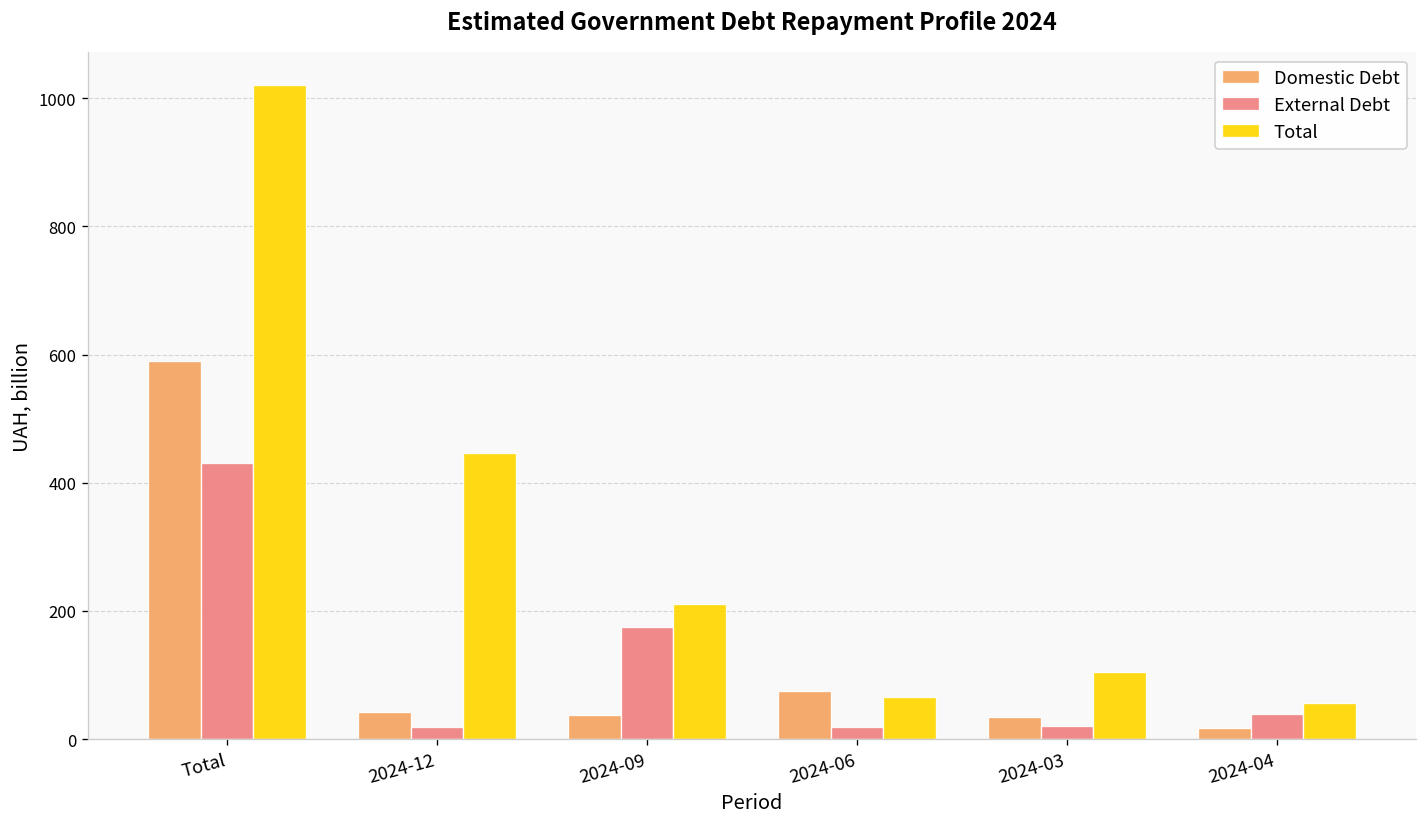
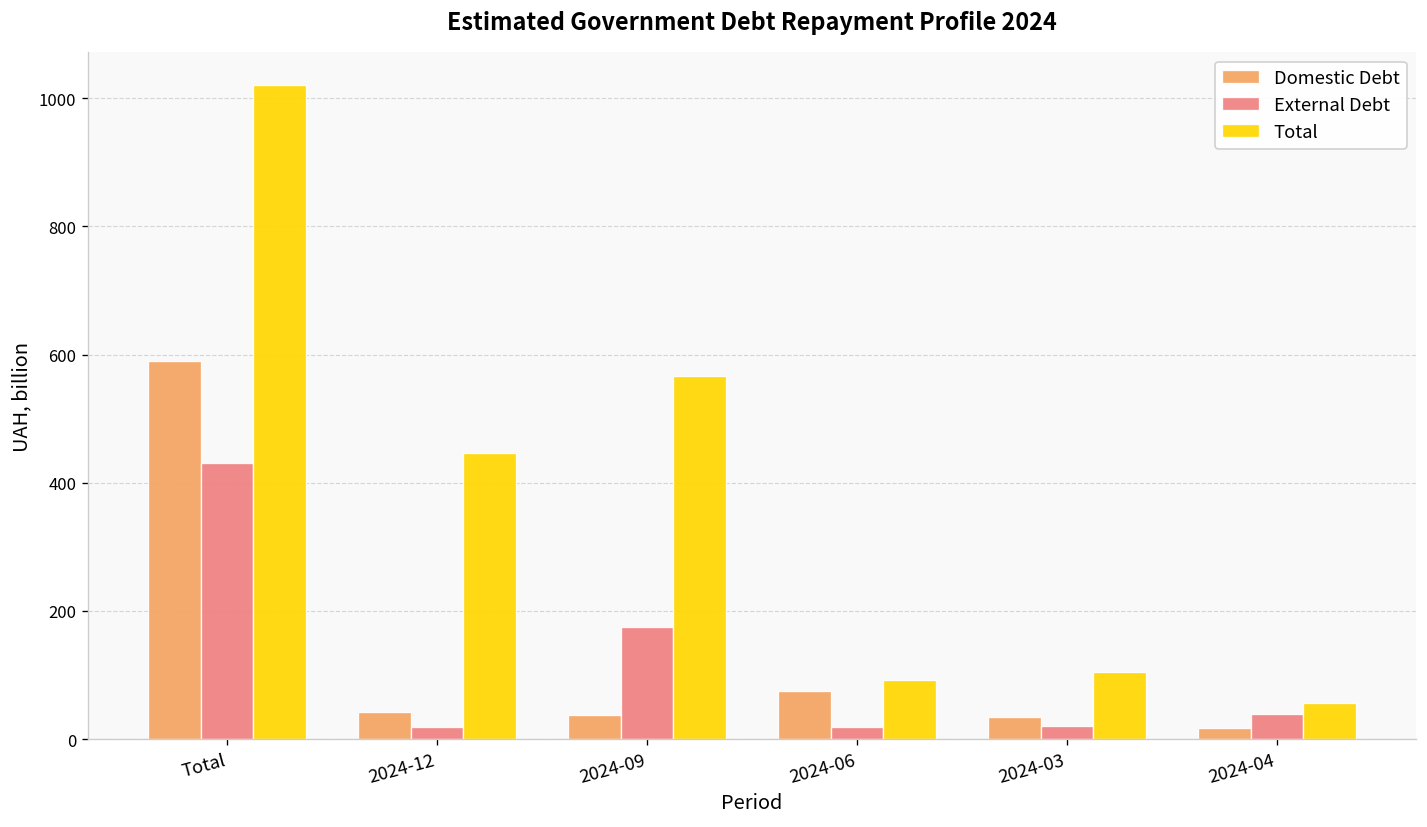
  {
    "Total": {
      "Total": 1020,
      "2024-12": 450,
-     "2024-09": 210,
-     "2024-06": 70,
+     "2024-09": 570,
+     "2024-06": 90,
      "2024-03": 100,
      "2024-04": 60
    }
  }
